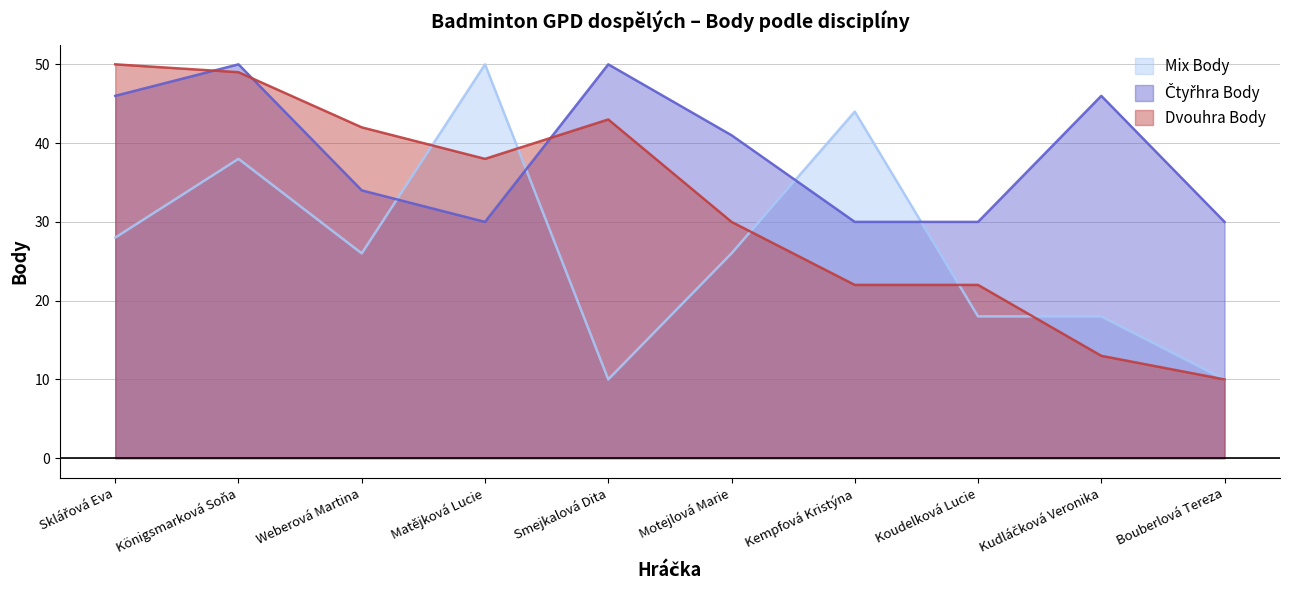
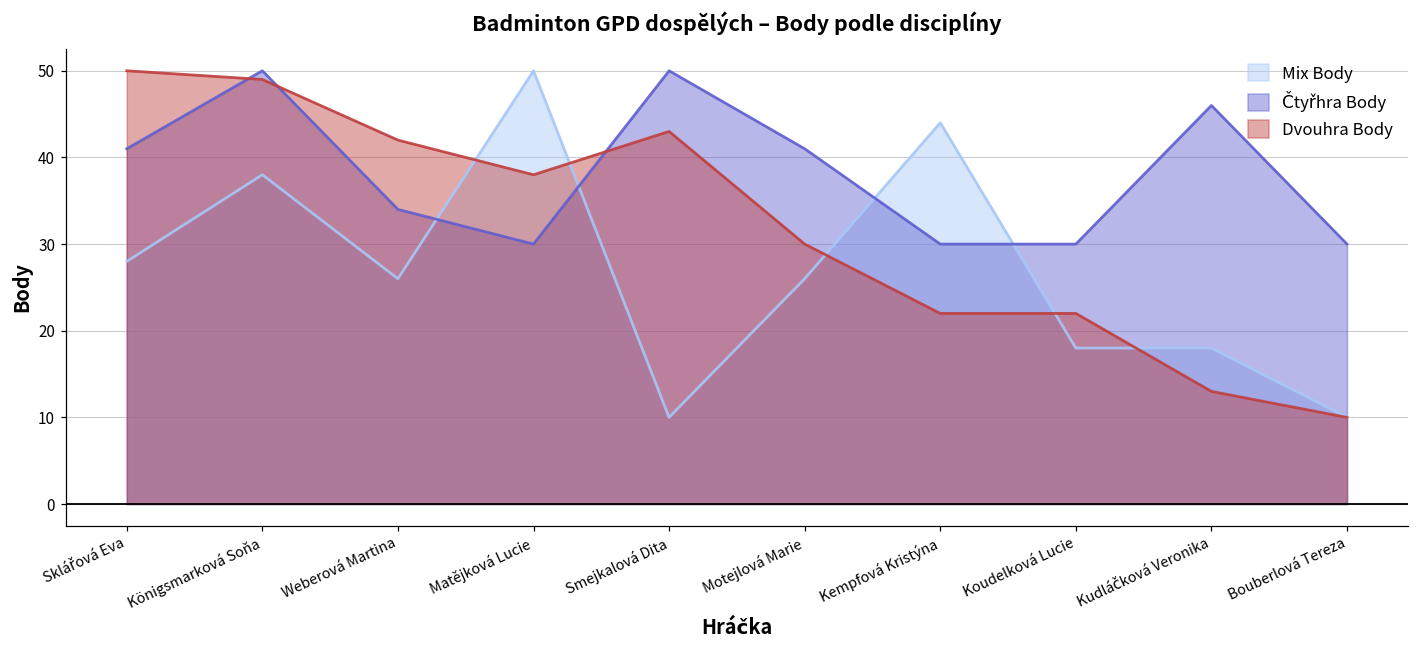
  {
    "Mix Body": {
      "Sklářová Eva": 28,
      "Königsmarková Soňa": 38,
      "Weberová Martina": 26,
      "Matějková Lucie": 50,
      "Smejkalová Dita": 10,
      "Motejlová Marie": 26,
      "Kempfová Kristýna": 44,
      "Koudelková Lucie": 18,
      "Kudláčková Veronika": 18
    },
    "Čtyřhra Body": {
-     "Sklářová Eva": 46,
+     "Sklářová Eva": 41,
      "Königsmarková Soňa": 50,
      "Weberová Martina": 34,
      "Matějková Lucie": 30,
      "Smejkalová Dita": 50,
      "Motejlová Marie": 41,
      "Kempfová Kristýna": 30,
      "Koudelková Lucie": 30,
      "Kudláčková Veronika": 46,
      "Bouberlová Tereza": 30
    },
    "Dvouhra Body": {
      "Sklářová Eva": 50,
      "Königsmarková Soňa": 49,
      "Weberová Martina": 42,
      "Matějková Lucie": 38,
      "Smejkalová Dita": 43,
      "Motejlová Marie": 30,
      "Kempfová Kristýna": 22,
      "Koudelková Lucie": 22,
      "Kudláčková Veronika": 13
    }
  }
